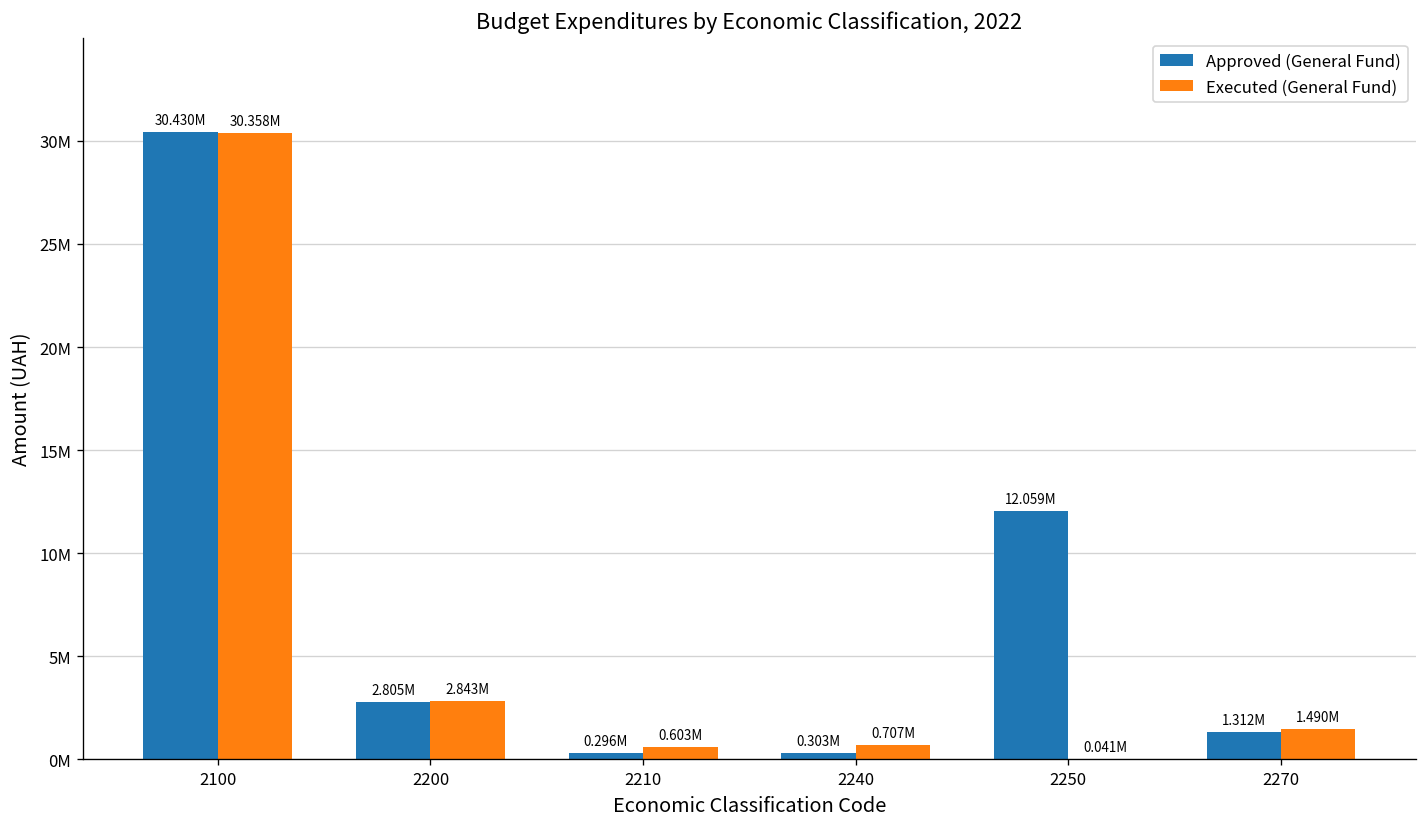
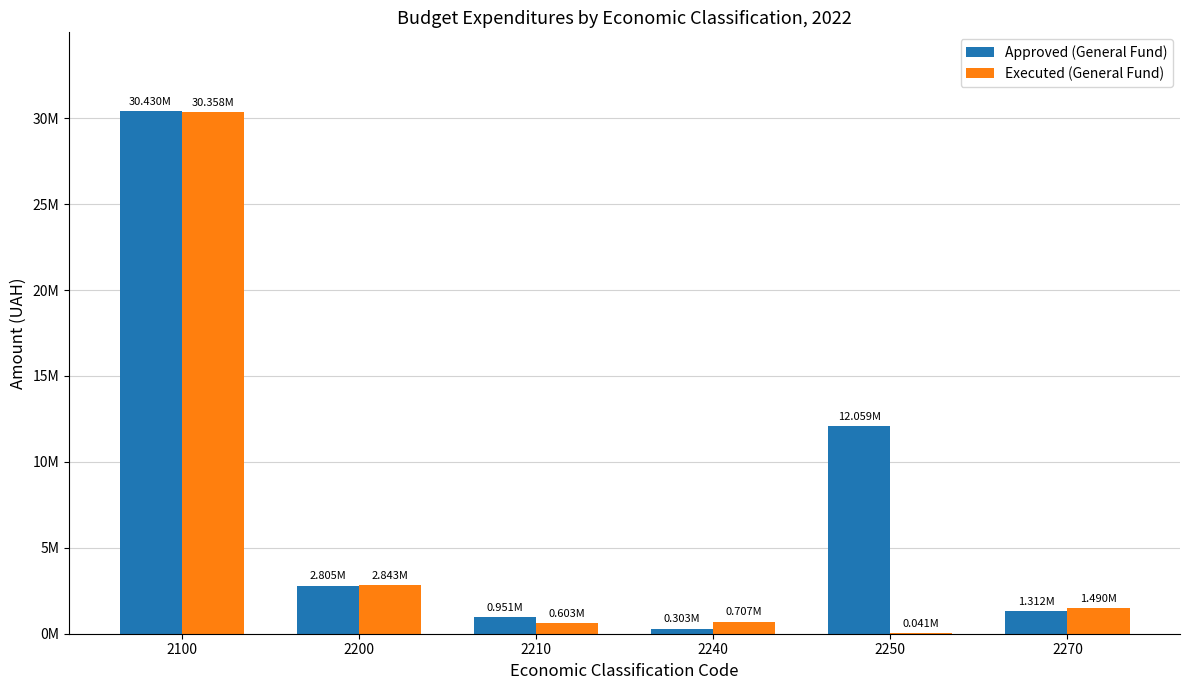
  {
    "Approved (General Fund)": {
      "2100": "30.430M",
      "2200": "2.805M",
-     "2210": "0.296M",
+     "2210": "0.951M",
      "2240": "0.303M",
      "2250": "12.059M",
      "2270": "1.312M"
    },
    "Executed (General Fund)": {
      "2100": "30.358M",
      "2200": "2.843M",
      "2210": "0.603M",
      "2240": "0.707M",
      "2250": "0.041M",
      "2270": "1.490M"
    }
  }
